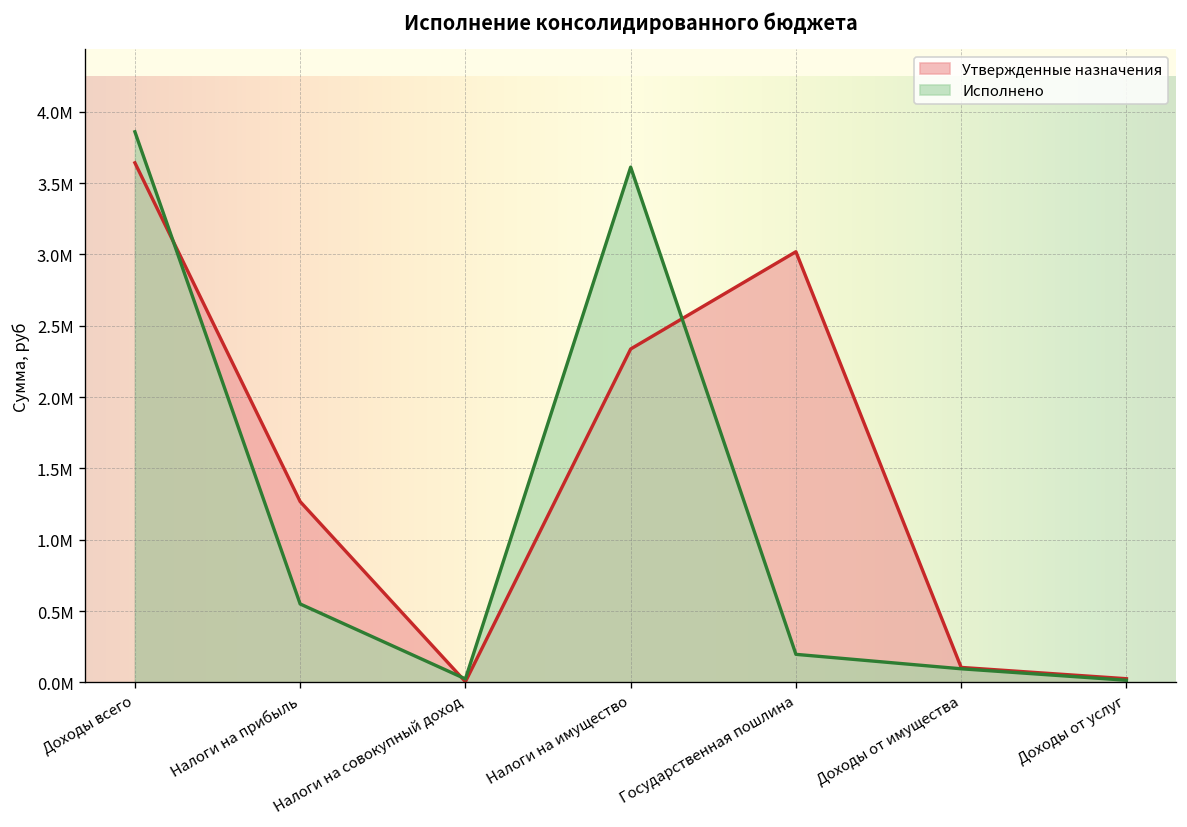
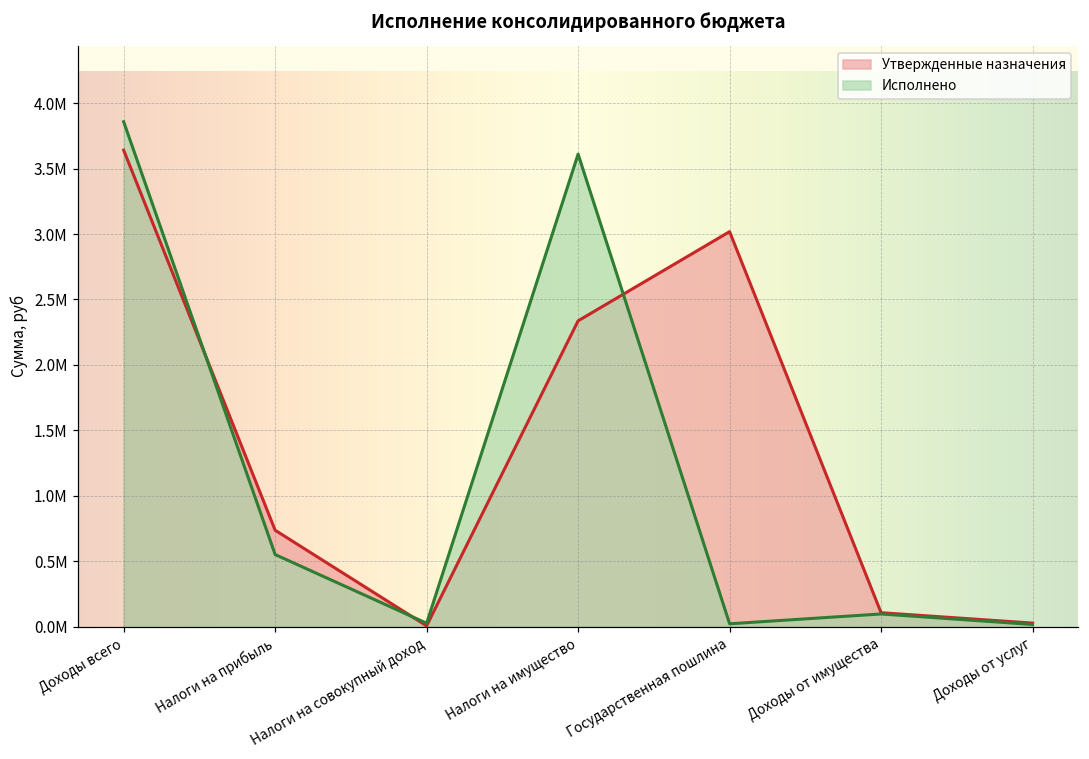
  {
    "Утвержденные назначения": {
      "Доходы всего": 3640000,
-     "Налоги на прибыль": 1270000,
+     "Налоги на прибыль": 740000,
      "Налоги на имущество": 2340000,
      "Государственная пошлина": 3020000
    },
    "Исполнено": {
      "Доходы всего": 3860000,
      "Налоги на прибыль": 550000,
      "Налоги на имущество": 3610000,
-     "Государственная пошлина": 200000
+     "Государственная пошлина": 20000
    }
  }
